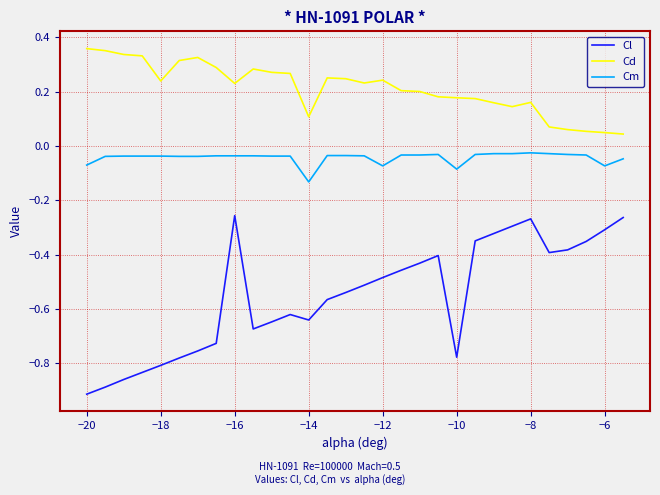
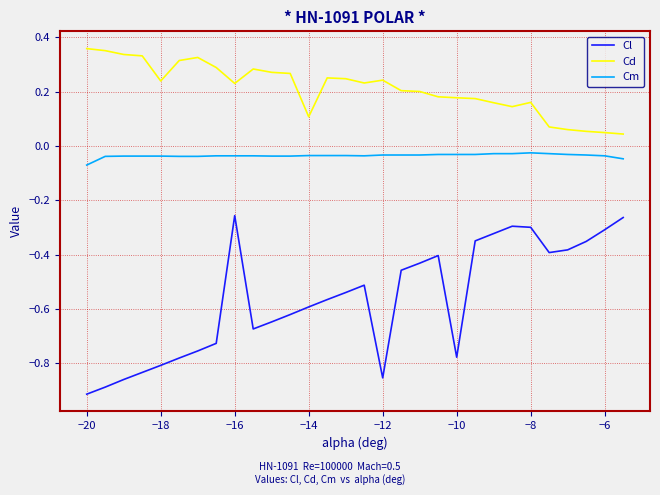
  {
    "Cl": {
      "−20": -0.91,
      "−18": -0.81,
      "−16": -0.26,
-     "−14": -0.64,
-     "−12": -0.48,
+     "−14": -0.59,
+     "−12": -0.85,
      "−10": -0.78,
-     "−8": -0.27,
+     "−8": -0.30,
      "−6": -0.31
    },
    "Cd": {
      "−20": 0.36,
      "−18": 0.24,
      "−16": 0.23,
      "−14": 0.11,
      "−12": 0.24,
      "−10": 0.18,
      "−8": 0.16,
      "−6": 0.05
    },
    "Cm": {
      "−20": -0.07,
      "−18": -0.04,
      "−16": -0.04,
-     "−14": -0.13,
-     "−12": -0.07,
-     "−10": -0.09,
+     "−14": -0.04,
+     "−12": -0.03,
+     "−10": -0.03,
      "−8": -0.03,
-     "−6": -0.07
+     "−6": -0.04
    }
  }
